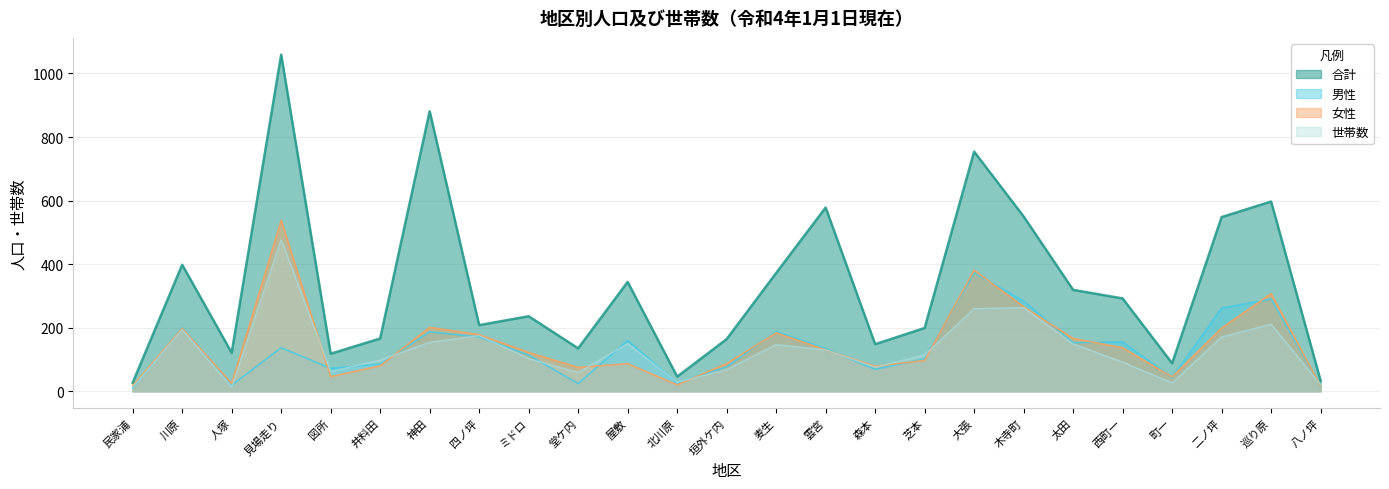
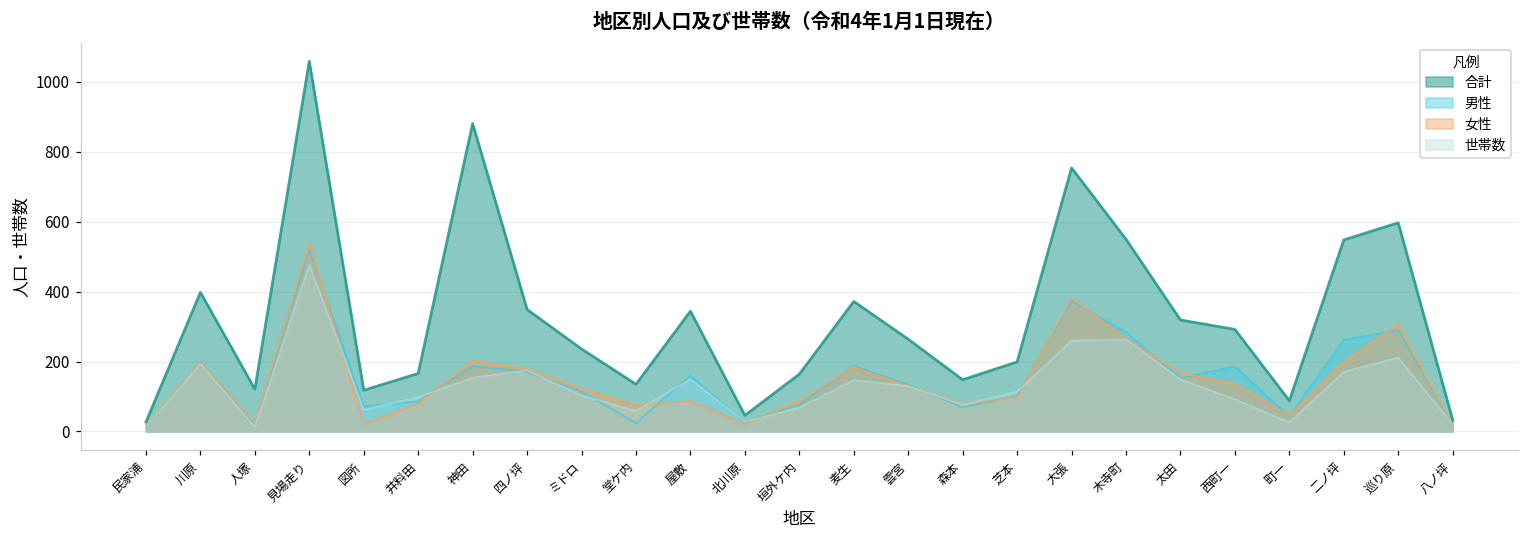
  {
    "合計": {
      "民家浦": 30,
      "川原": 400,
      "人塚": 120,
      "見場走り": 1060,
      "図所": 120,
      "井料田": 170,
      "神田": 880,
-     "四ノ坪": 210,
+     "四ノ坪": 350,
      "ミドロ": 240,
      "堂ケ内": 140,
      "屋敷": 340,
      "北川原": 50,
      "垣外ケ内": 160,
      "麦生": 370,
-     "雲宮": 580,
+     "雲宮": 260,
      "森本": 150,
      "芝本": 200,
      "大張": 750,
      "木寺町": 550,
      "太田": 320,
      "西町一": 290,
      "町一": 90,
      "二ノ坪": 550,
      "巡り原": 600,
      "八ノ坪": 30
    },
    "男性": {
-     "見場走り": 140,
+     "見場走り": 520,
      "図所": 70,
      "神田": 190,
      "堂ケ内": 20,
      "屋敷": 160,
      "垣外ケ内": 80,
      "木寺町": 280,
-     "西町一": 160,
+     "西町一": 190,
      "二ノ坪": 260,
      "巡り原": 290
    },
    "女性": {
      "見場走り": 540,
-     "図所": 50,
+     "図所": 20,
      "神田": 200,
      "堂ケ内": 80,
      "屋敷": 90,
      "垣外ケ内": 90,
      "太田": 170,
      "西町一": 140,
      "二ノ坪": 200,
      "巡り原": 310
    },
    "世帯数": {
      "見場走り": 480,
      "図所": 60,
      "井料田": 100,
      "神田": 150,
      "ミドロ": 100,
      "堂ケ内": 60,
      "屋敷": 150,
      "垣外ケ内": 70,
      "麦生": 150,
      "芝本": 110,
      "大張": 260,
      "西町一": 90,
      "町一": 30,
      "二ノ坪": 170,
      "巡り原": 210
    }
  }
